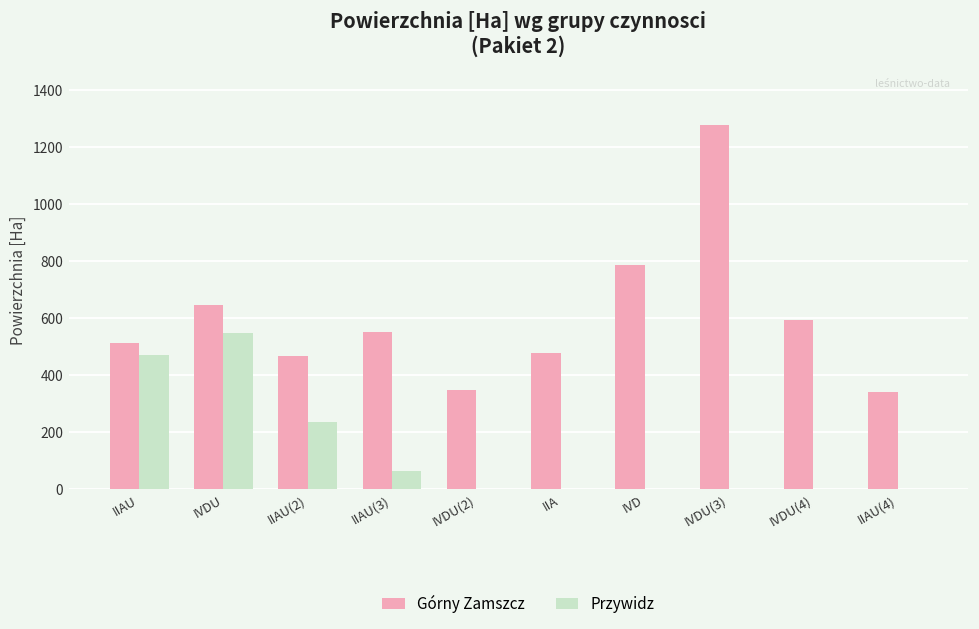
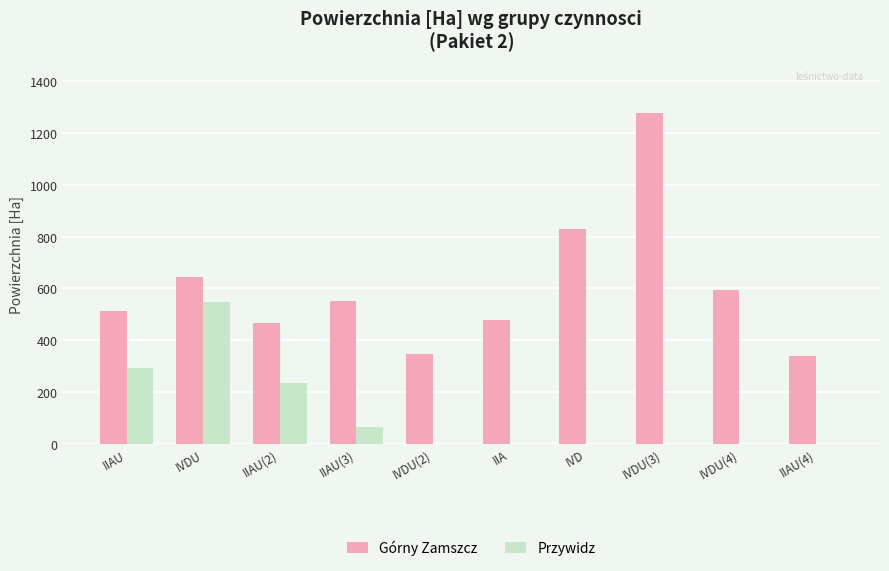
  {
    "Górny Zamszcz": {
      "IIAU": 510,
      "IVDU": 650,
      "IIAU(2)": 470,
      "IIAU(3)": 550,
      "IVDU(2)": 350,
      "IIA": 480,
-     "IVD": 790,
+     "IVD": 830,
      "IVDU(3)": 1280,
      "IVDU(4)": 600,
      "IIAU(4)": 340
    },
    "Przywidz": {
-     "IIAU": 470,
+     "IIAU": 290,
      "IVDU": 550,
      "IIAU(2)": 240,
      "IIAU(3)": 60,
      "IVDU(2)": 0,
      "IIA": 0,
      "IVD": 0,
      "IVDU(3)": 0,
      "IVDU(4)": 0,
      "IIAU(4)": 0
    }
  }
